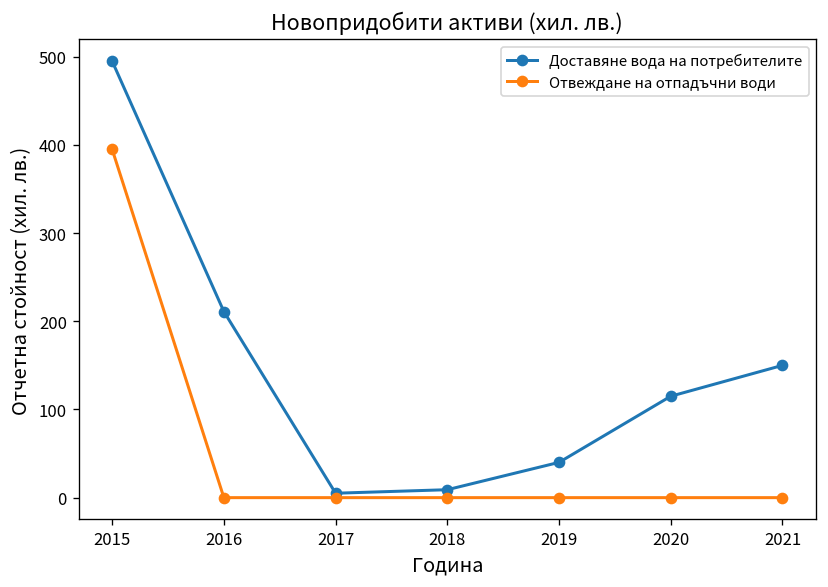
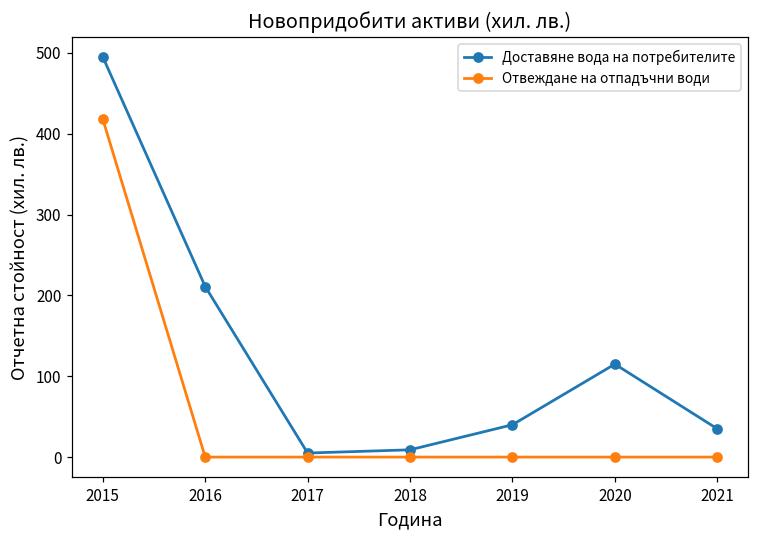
  {
    "Доставяне вода на потребителите": {
      "2015": 500,
      "2016": 210,
      "2017": 10,
      "2018": 10,
      "2019": 40,
      "2020": 120,
-     "2021": 150
+     "2021": 40
    },
    "Отвеждане на отпадъчни води": {
-     "2015": 400,
+     "2015": 420,
      "2016": 0,
      "2017": 0,
      "2018": 0,
      "2019": 0,
      "2020": 0,
      "2021": 0
    }
  }
